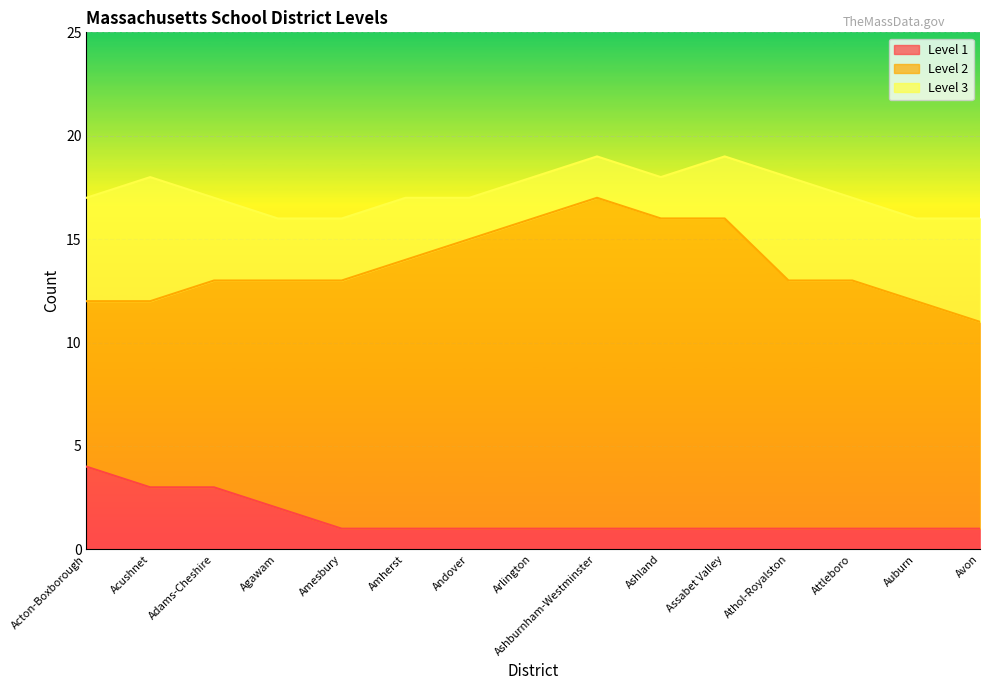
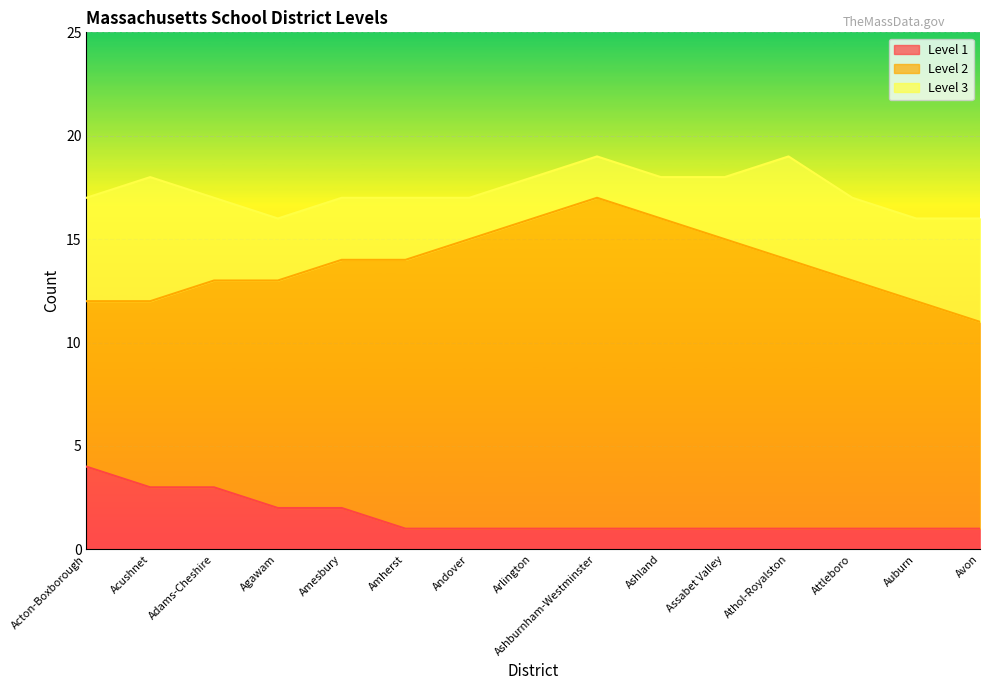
  {
    "Level 1": {
      "Acton-Boxborough": 4,
      "Acushnet": 3,
      "Adams-Cheshire": 3,
      "Agawam": 2,
-     "Amesbury": 1,
+     "Amesbury": 2,
      "Amherst": 1,
      "Andover": 1,
      "Arlington": 1,
      "Ashburnham-Westminster": 1,
      "Ashland": 1,
      "Assabet Valley": 1,
      "Athol-Royalston": 1,
      "Attleboro": 1,
      "Auburn": 1,
      "Avon": 1
    },
    "Level 2": {
      "Acton-Boxborough": 8,
      "Acushnet": 9,
      "Adams-Cheshire": 10,
      "Agawam": 11,
      "Amesbury": 12,
      "Amherst": 13,
      "Andover": 14,
      "Arlington": 15,
      "Ashburnham-Westminster": 16,
      "Ashland": 15,
-     "Assabet Valley": 15,
-     "Athol-Royalston": 12,
+     "Assabet Valley": 14,
+     "Athol-Royalston": 13,
      "Attleboro": 12,
      "Auburn": 11,
      "Avon": 10
    },
    "Level 3": {
      "Acton-Boxborough": 5,
      "Acushnet": 6,
      "Adams-Cheshire": 4,
      "Agawam": 3,
      "Amesbury": 3,
      "Amherst": 3,
      "Andover": 2,
      "Arlington": 2,
      "Ashburnham-Westminster": 2,
      "Ashland": 2,
      "Assabet Valley": 3,
      "Athol-Royalston": 5,
      "Attleboro": 4,
      "Auburn": 4,
      "Avon": 5
    }
  }
